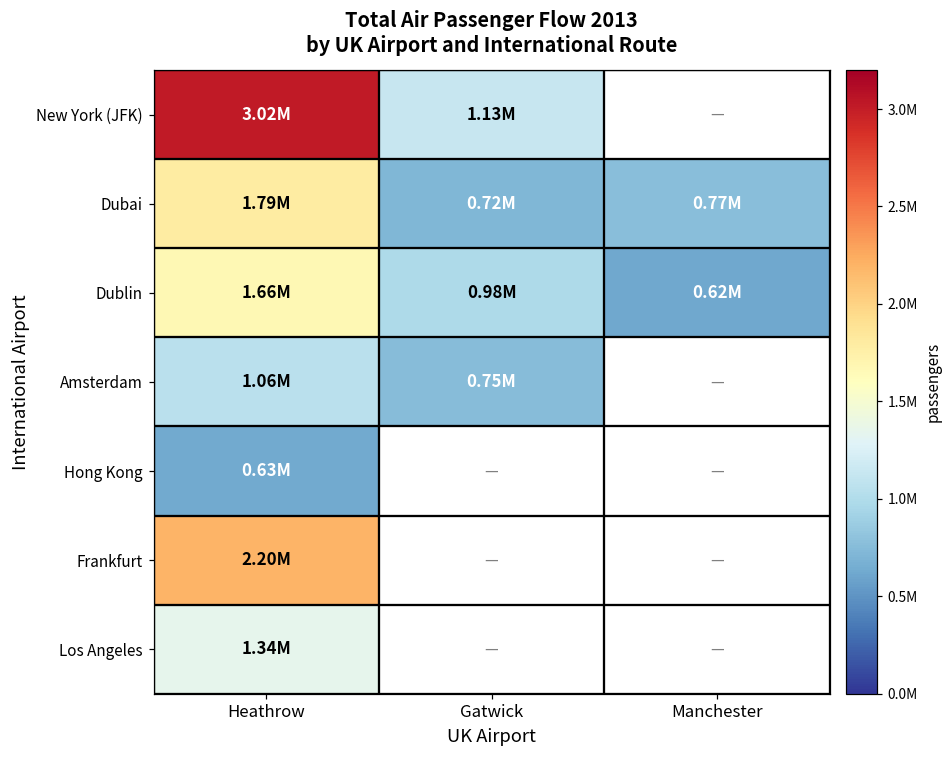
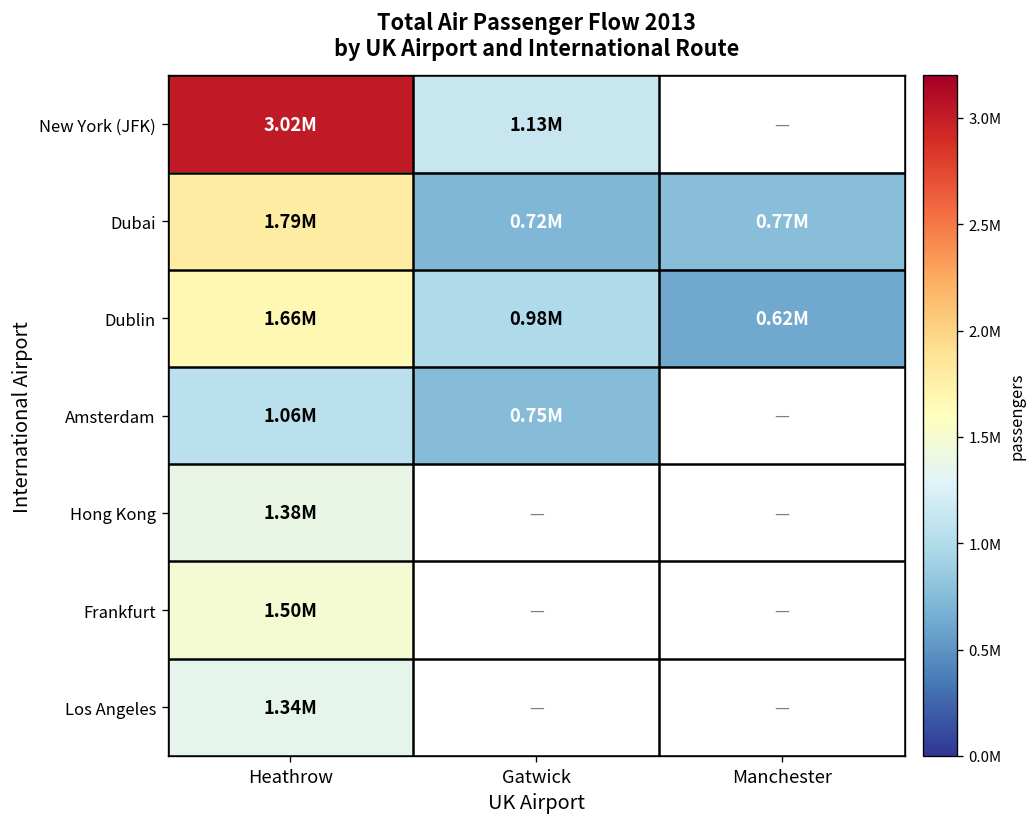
  {
    "New York (JFK)": {
      "Heathrow": "3.02M",
      "Gatwick": "1.13M"
    },
    "Dubai": {
      "Heathrow": "1.79M",
      "Gatwick": "0.72M",
      "Manchester": "0.77M"
    },
    "Dublin": {
      "Heathrow": "1.66M",
      "Gatwick": "0.98M",
      "Manchester": "0.62M"
    },
    "Amsterdam": {
      "Heathrow": "1.06M",
      "Gatwick": "0.75M"
    },
    "Hong Kong": {
-     "Heathrow": "0.63M"
+     "Heathrow": "1.38M"
    },
    "Frankfurt": {
-     "Heathrow": "2.20M"
+     "Heathrow": "1.50M"
    },
    "Los Angeles": {
      "Heathrow": "1.34M"
    }
  }
